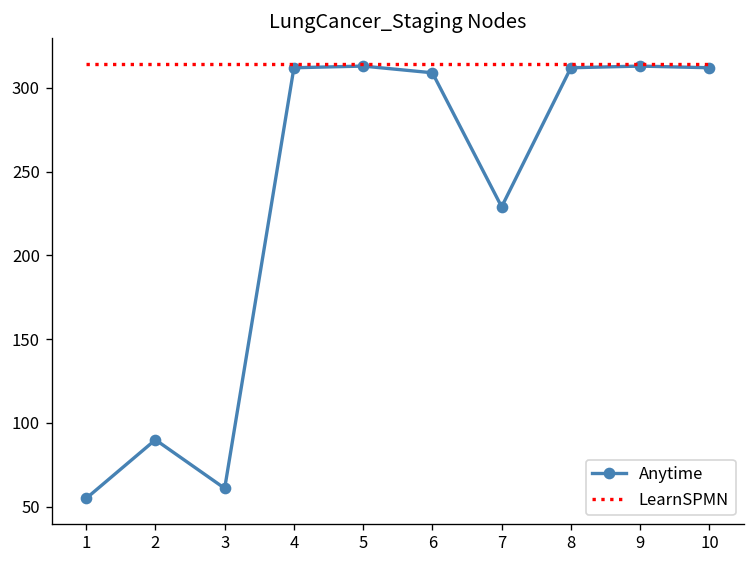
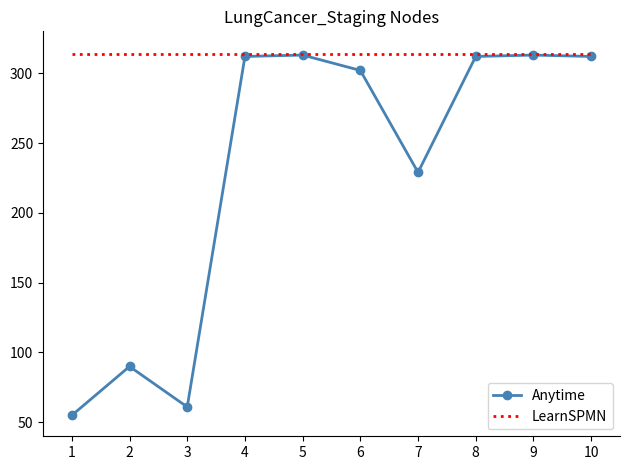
  {
    "Anytime": {
      "1": 55,
      "2": 90,
      "3": 61,
      "4": 312,
-     "6": 309,
+     "6": 302,
      "7": 229,
      "8": 312,
      "10": 312
    },
    "LearnSPMN": {
      "1": 314,
      "2": 314,
      "3": 314,
      "4": 314,
      "6": 314,
      "7": 314,
      "8": 314,
      "10": 314
    }
  }
